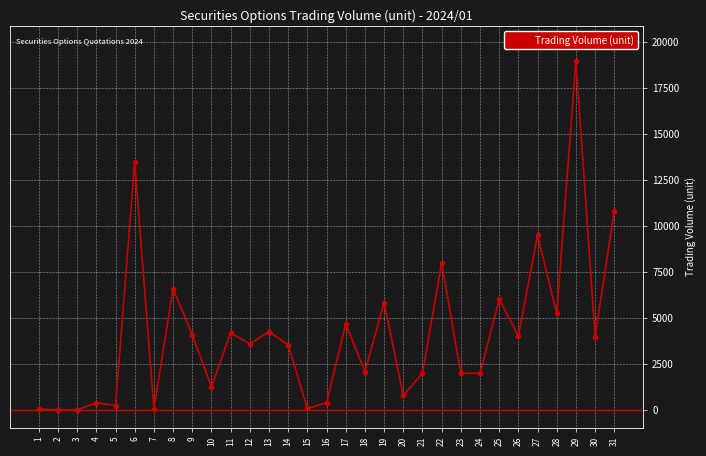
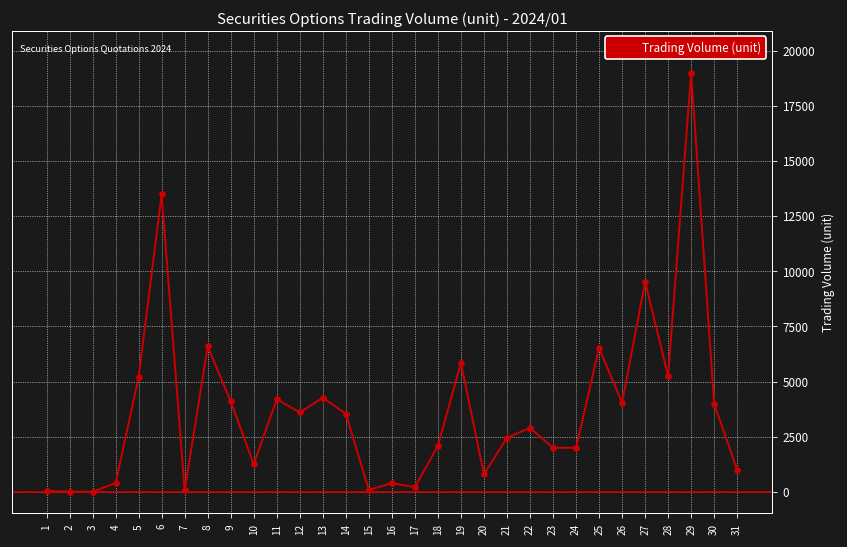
  {
    "1": 100,
    "2": 0,
    "3": 0,
    "4": 400,
-   "5": 300,
+   "5": 5200,
    "6": 13500,
    "7": 100,
    "8": 6600,
    "9": 4100,
    "10": 1300,
    "11": 4200,
    "12": 3600,
    "13": 4300,
    "14": 3500,
    "15": 100,
    "16": 400,
-   "17": 4700,
+   "17": 200,
    "18": 2100,
    "19": 5800,
    "20": 800,
-   "21": 2000,
-   "22": 8000,
+   "21": 2400,
+   "22": 2900,
    "23": 2000,
    "24": 2000,
-   "25": 6000,
+   "25": 6500,
    "26": 4000,
    "27": 9500,
    "28": 5300,
    "29": 19000,
    "30": 4000,
-   "31": 10800
+   "31": 1000
  }
